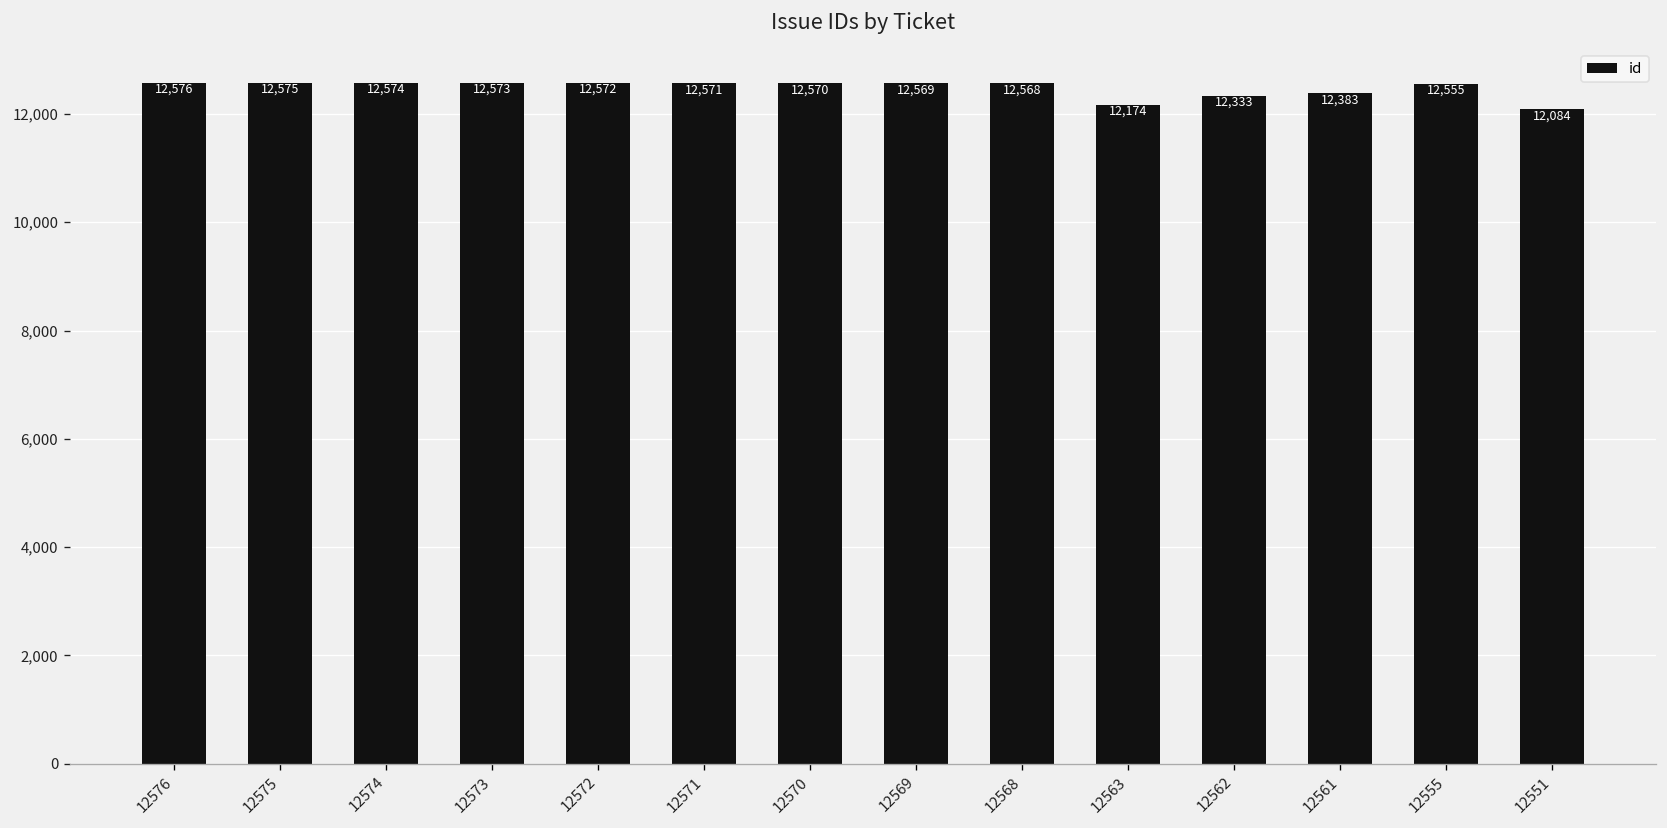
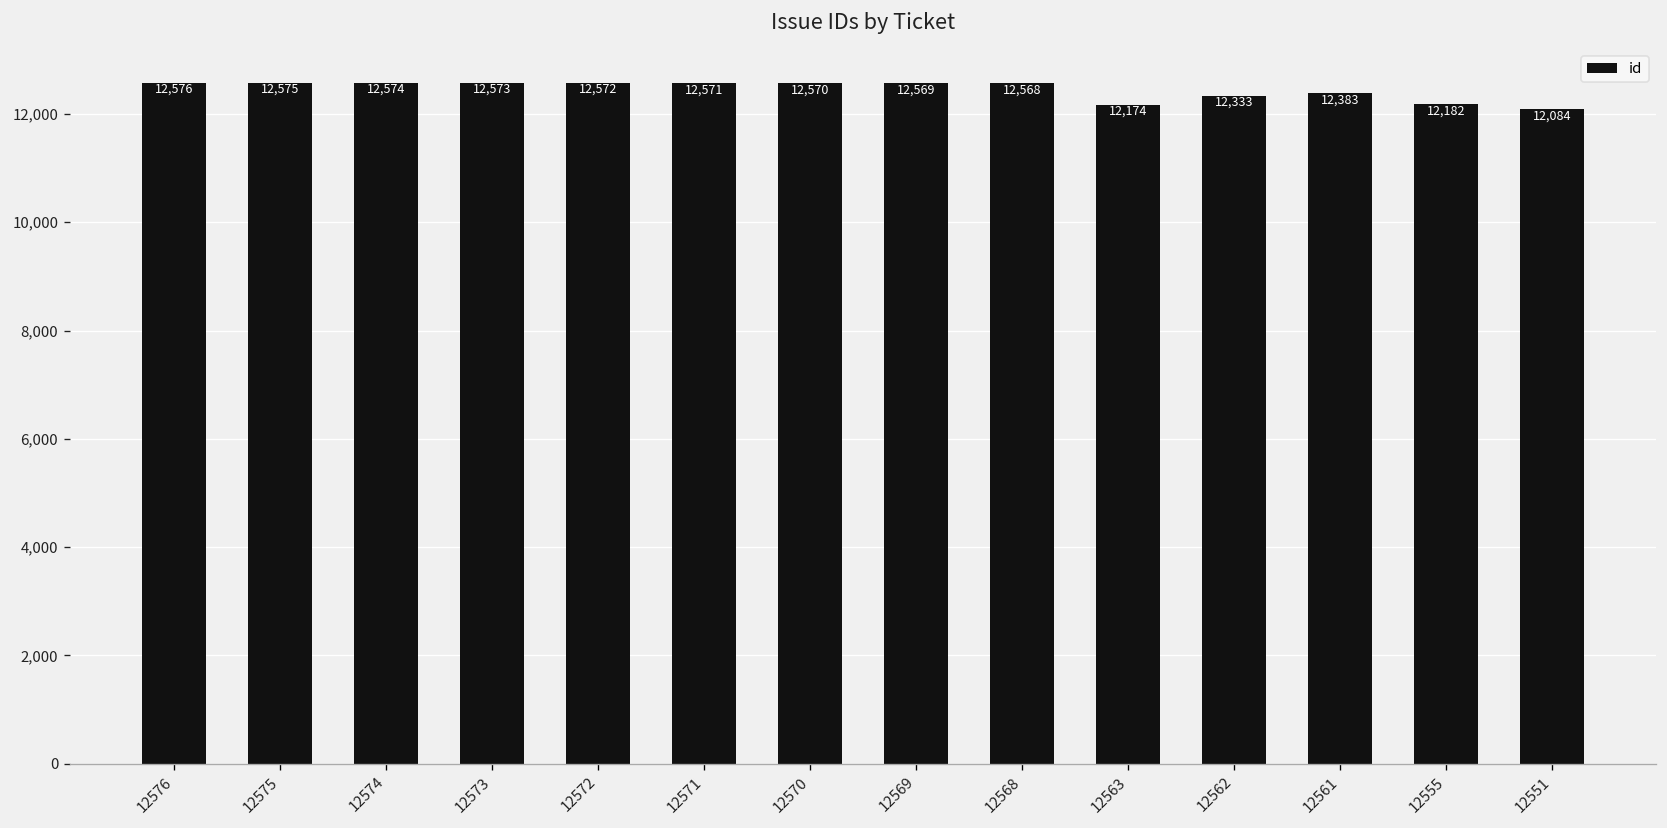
  {
    "12576": "12,576",
    "12575": "12,575",
    "12574": "12,574",
    "12573": "12,573",
    "12572": "12,572",
    "12571": "12,571",
    "12570": "12,570",
    "12569": "12,569",
    "12568": "12,568",
    "12563": "12,174",
    "12562": "12,333",
    "12561": "12,383",
-   "12555": "12,555",
+   "12555": "12,182",
    "12551": "12,084"
  }
